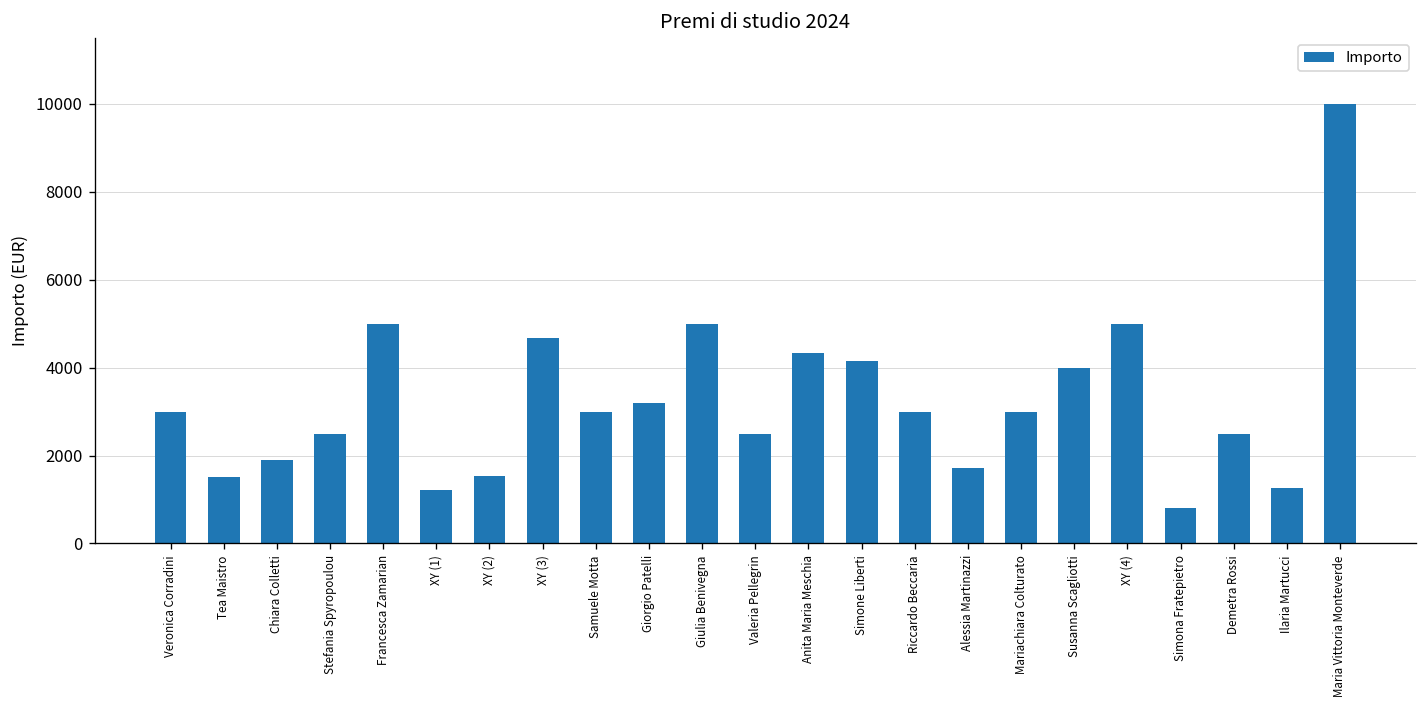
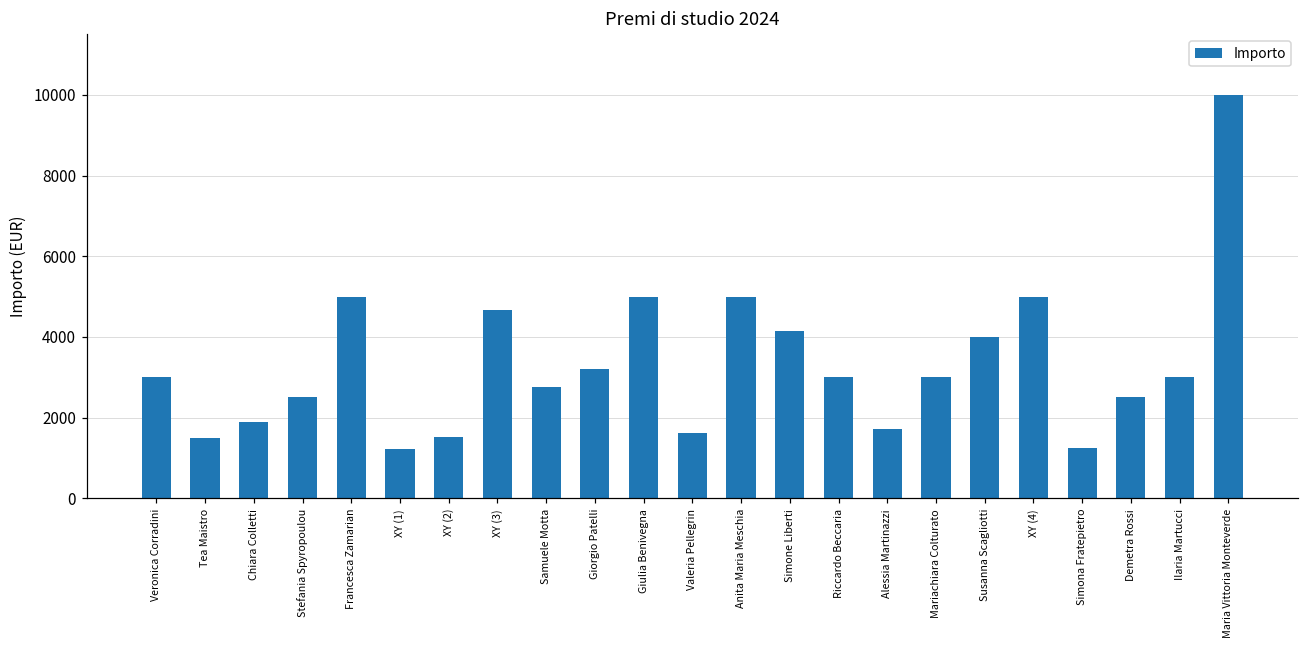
  {
    "Veronica Corradini": 3000,
    "Tea Maistro": 1500,
    "Chiara Colletti": 1900,
    "Stefania Spyropoulou": 2500,
    "Francesca Zamarian": 5000,
    "XY (1)": 1200,
    "XY (2)": 1500,
    "XY (3)": 4700,
-   "Samuele Motta": 3000,
+   "Samuele Motta": 2700,
    "Giorgio Patelli": 3200,
    "Giulia Benivegna": 5000,
-   "Valeria Pellegrin": 2500,
-   "Anita Maria Meschia": 4300,
+   "Valeria Pellegrin": 1600,
+   "Anita Maria Meschia": 5000,
    "Simone Liberti": 4200,
    "Riccardo Beccaria": 3000,
    "Alessia Martinazzi": 1700,
    "Mariachiara Colturato": 3000,
    "Susanna Scagliotti": 4000,
    "XY (4)": 5000,
-   "Simona Fratepietro": 800,
+   "Simona Fratepietro": 1300,
    "Demetra Rossi": 2500,
-   "Ilaria Martucci": 1300,
+   "Ilaria Martucci": 3000,
    "Maria Vittoria Monteverde": 10000
  }
